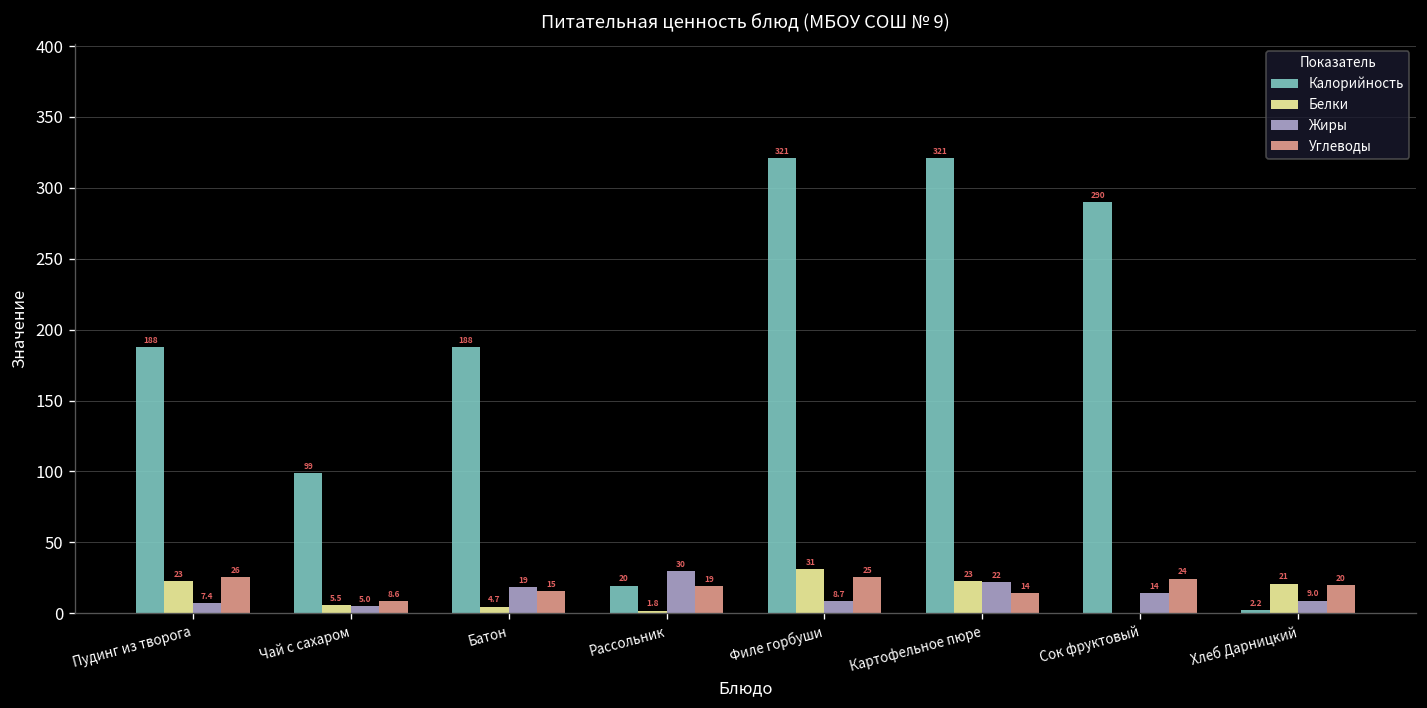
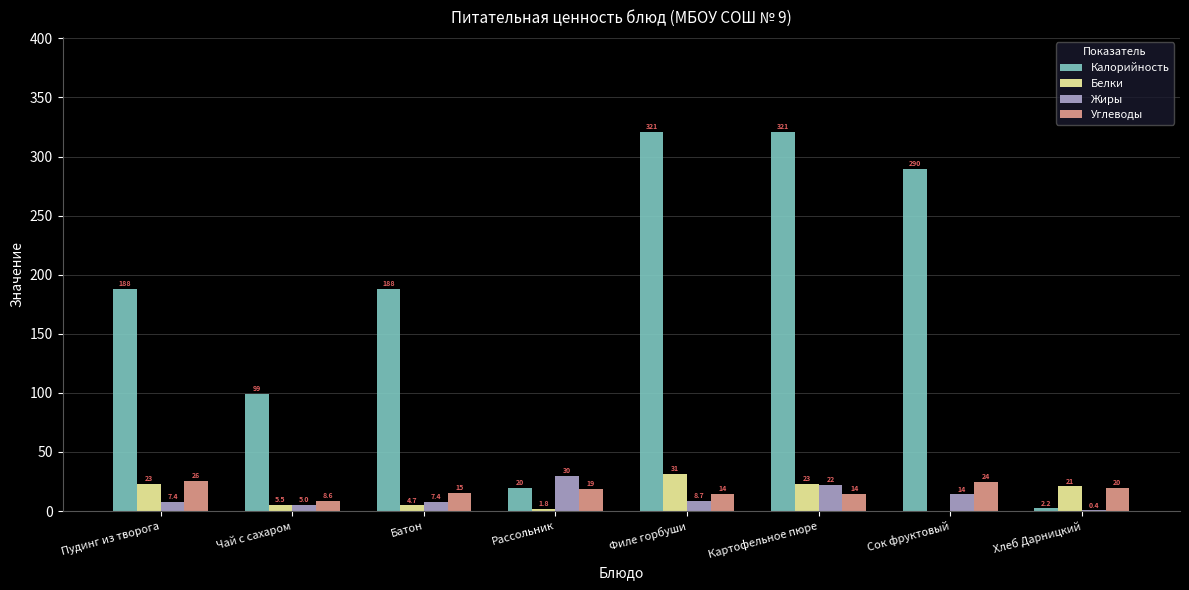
  {
    "Калорийность": {
      "Пудинг из творога": 188,
      "Чай с сахаром": 99,
      "Батон": 188,
      "Рассольник": 20,
      "Филе горбуши": 321,
      "Картофельное пюре": 321,
      "Сок фруктовый": 290,
      "Хлеб Дарницкий": 2.2
    },
    "Белки": {
      "Пудинг из творога": 23,
      "Чай с сахаром": 5.5,
      "Батон": 4.7,
      "Рассольник": 1.8,
      "Филе горбуши": 31,
      "Картофельное пюре": 23,
      "Хлеб Дарницкий": 21
    },
    "Жиры": {
      "Пудинг из творога": 7.4,
      "Чай с сахаром": 5.0,
-     "Батон": 19,
+     "Батон": 7.4,
      "Рассольник": 30,
      "Филе горбуши": 8.7,
      "Картофельное пюре": 22,
      "Сок фруктовый": 14,
-     "Хлеб Дарницкий": 9.0
+     "Хлеб Дарницкий": 0.4
    },
    "Углеводы": {
      "Пудинг из творога": 26,
      "Чай с сахаром": 8.6,
      "Батон": 15,
      "Рассольник": 19,
-     "Филе горбуши": 25,
+     "Филе горбуши": 14,
      "Картофельное пюре": 14,
      "Сок фруктовый": 24,
      "Хлеб Дарницкий": 20
    }
  }
